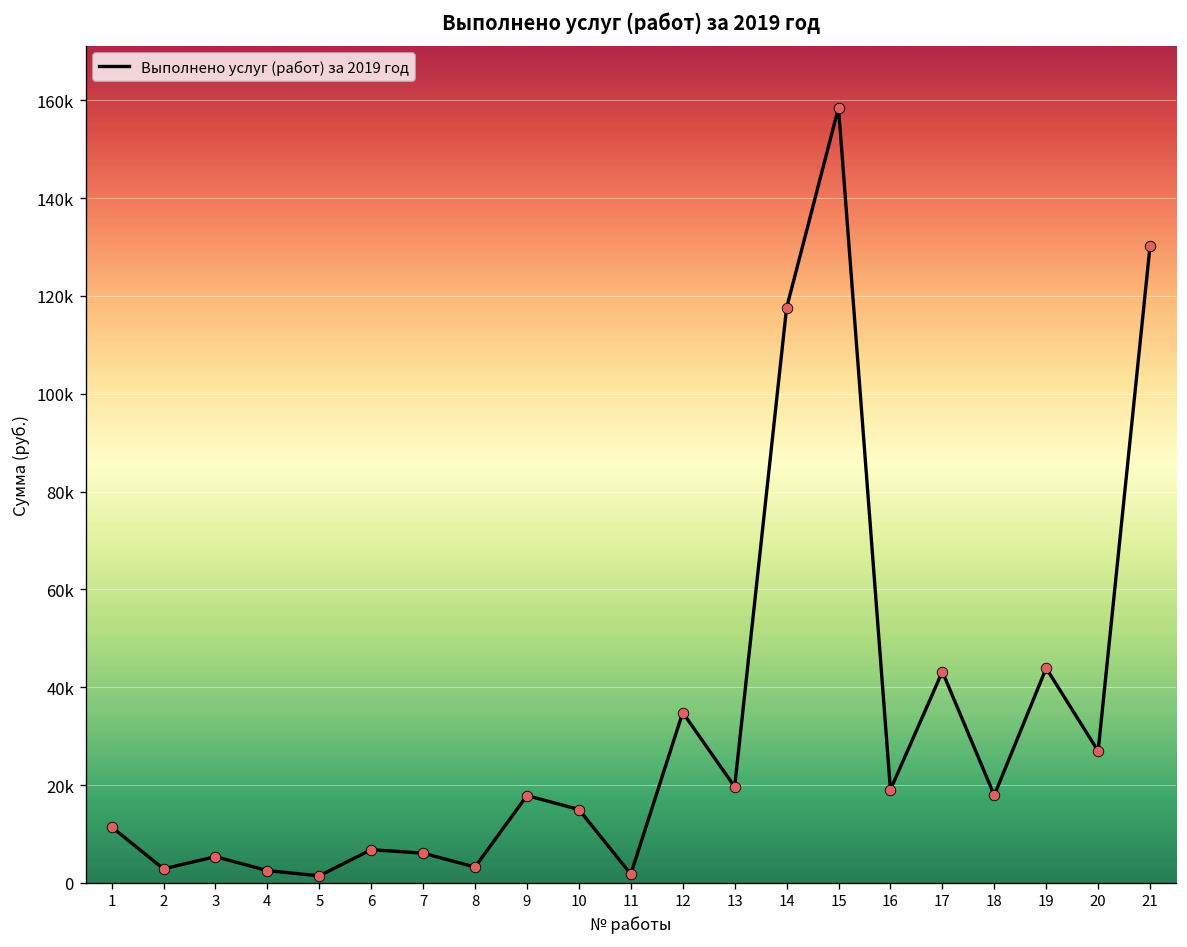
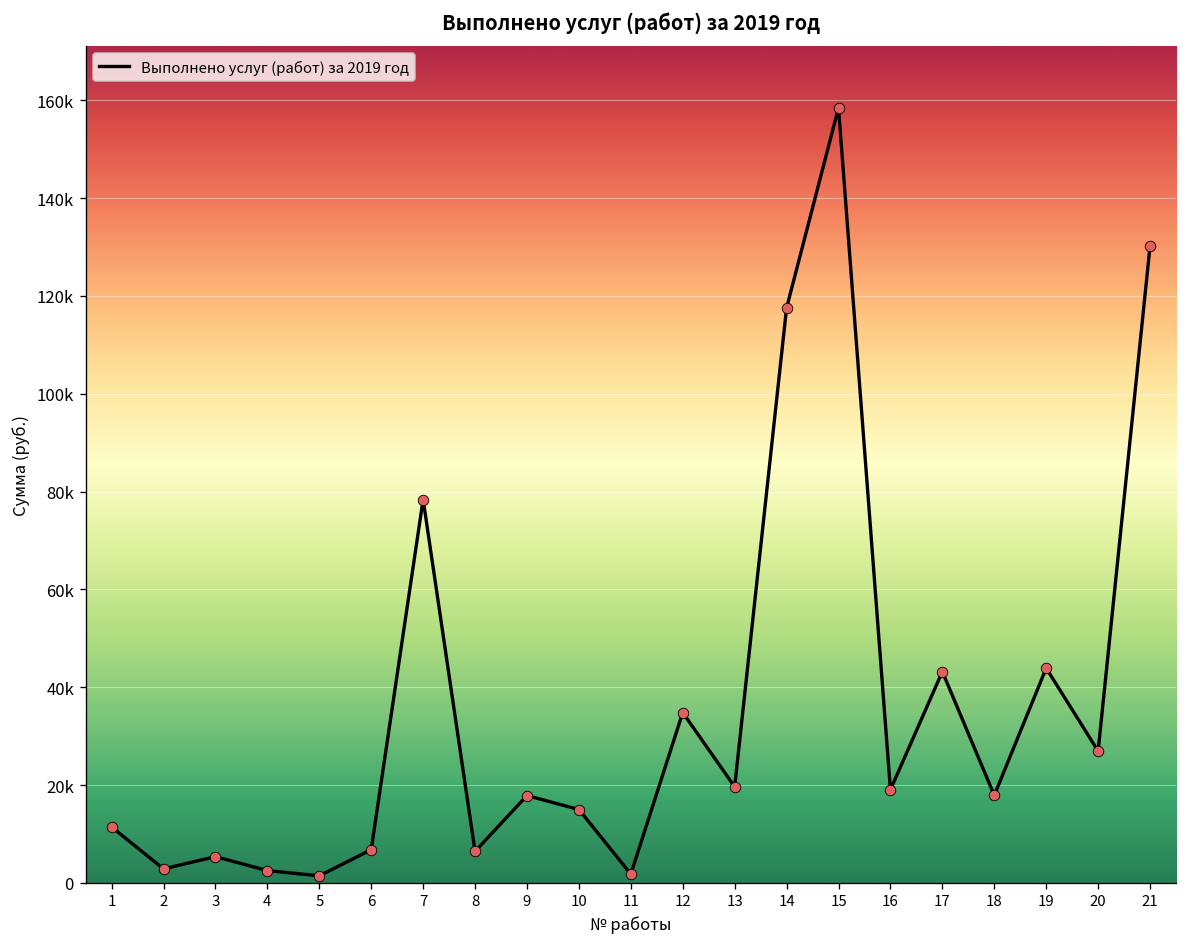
  {
    "1": 11000,
    "2": 3000,
    "3": 5000,
    "4": 2000,
    "5": 1000,
    "6": 7000,
-   "7": 6000,
-   "8": 3000,
+   "7": 78000,
+   "8": 6000,
    "9": 18000,
    "10": 15000,
    "11": 2000,
    "12": 35000,
    "13": 20000,
    "14": 118000,
    "15": 158000,
    "16": 19000,
    "17": 43000,
    "18": 18000,
    "19": 44000,
    "20": 27000,
    "21": 130000
  }
